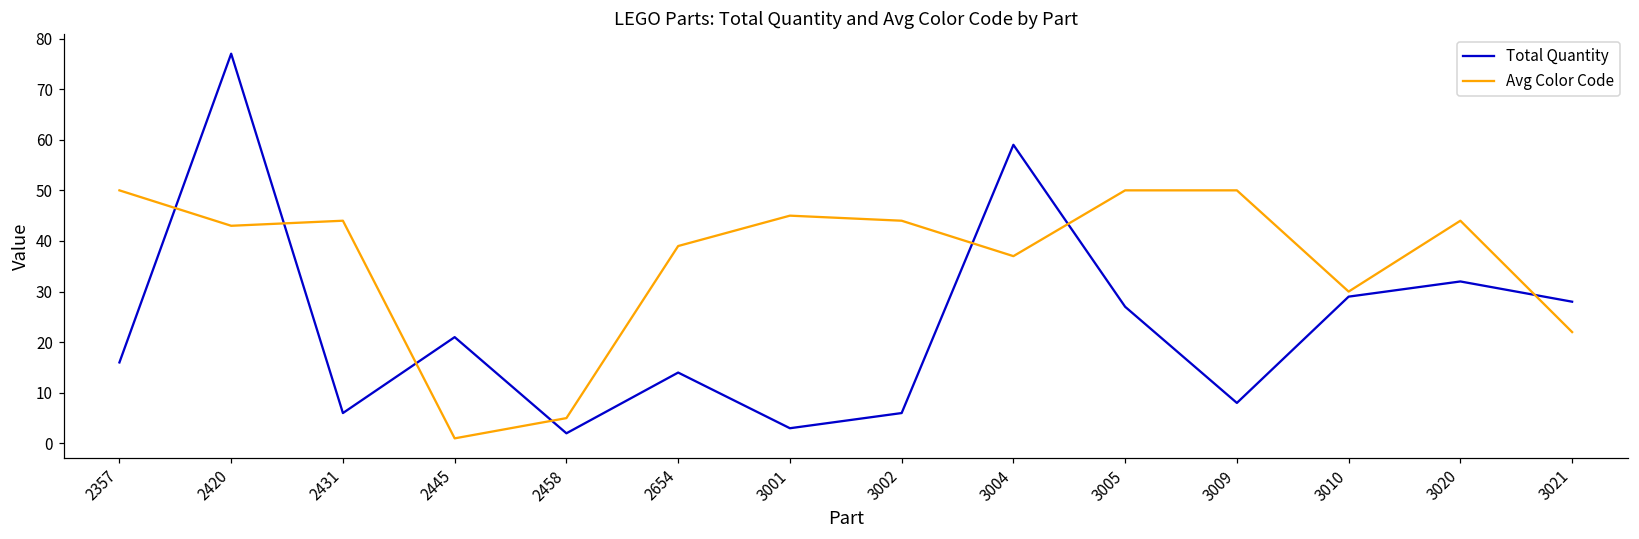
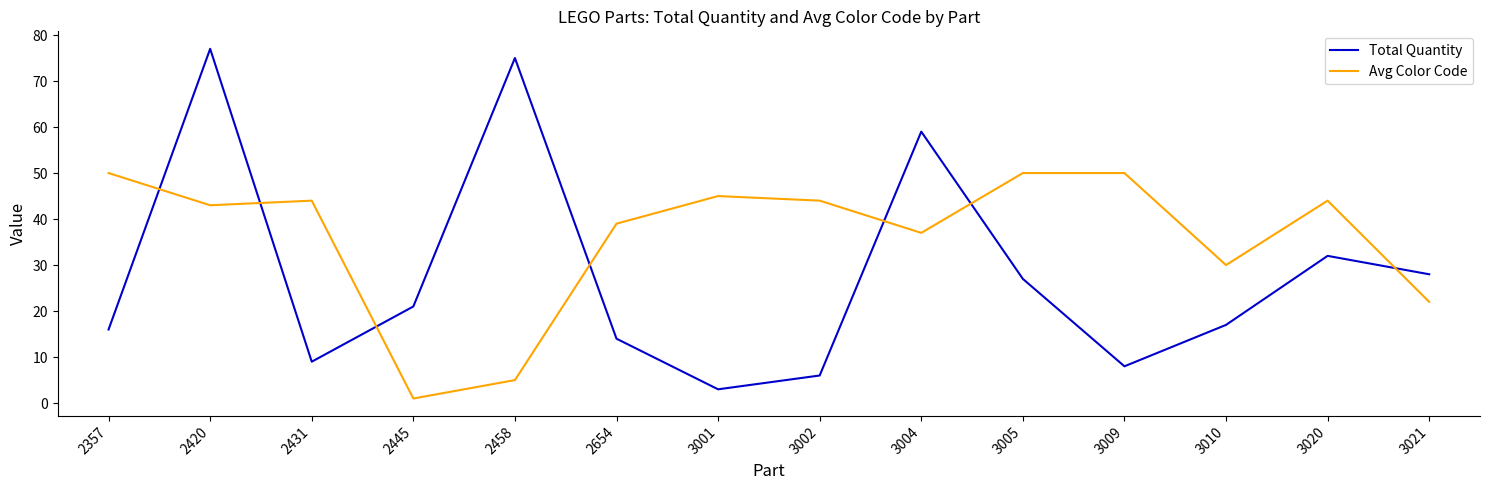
  {
    "Total Quantity": {
      "2357": 16,
      "2420": 77,
-     "2431": 6,
+     "2431": 9,
      "2445": 21,
-     "2458": 2,
+     "2458": 75,
      "2654": 14,
      "3001": 3,
      "3002": 6,
      "3004": 59,
      "3005": 27,
      "3009": 8,
-     "3010": 29,
+     "3010": 17,
      "3020": 32,
      "3021": 28
    },
    "Avg Color Code": {
      "2357": 50,
      "2420": 43,
      "2431": 44,
      "2445": 1,
      "2458": 5,
      "2654": 39,
      "3001": 45,
      "3002": 44,
      "3004": 37,
      "3005": 50,
      "3009": 50,
      "3010": 30,
      "3020": 44,
      "3021": 22
    }
  }
